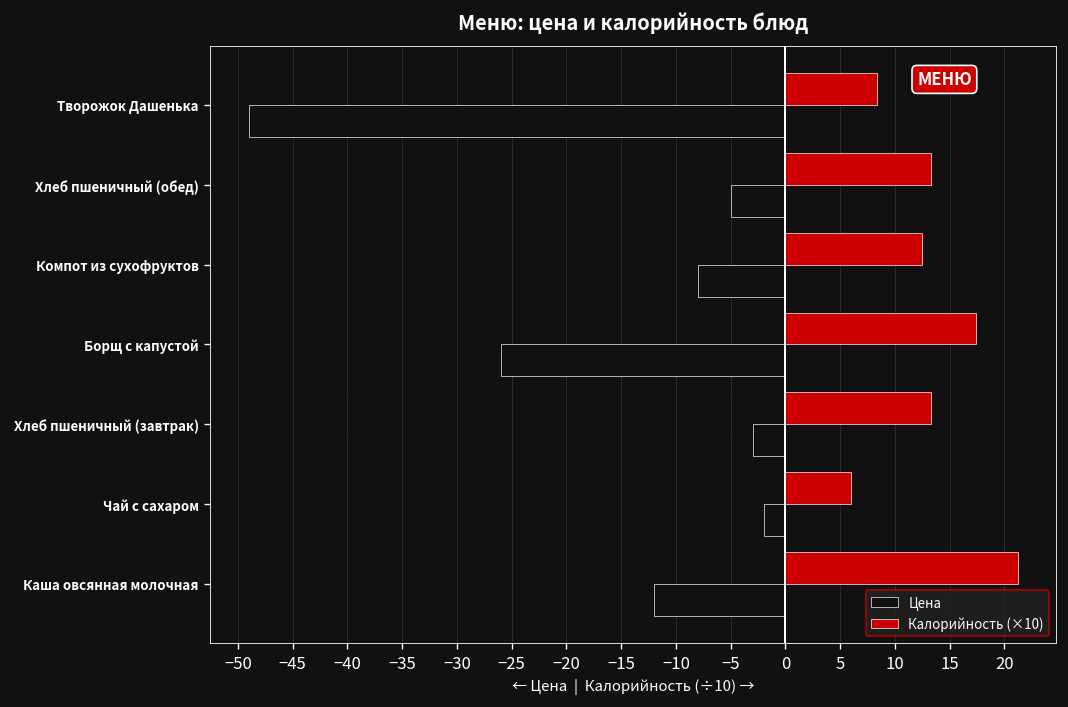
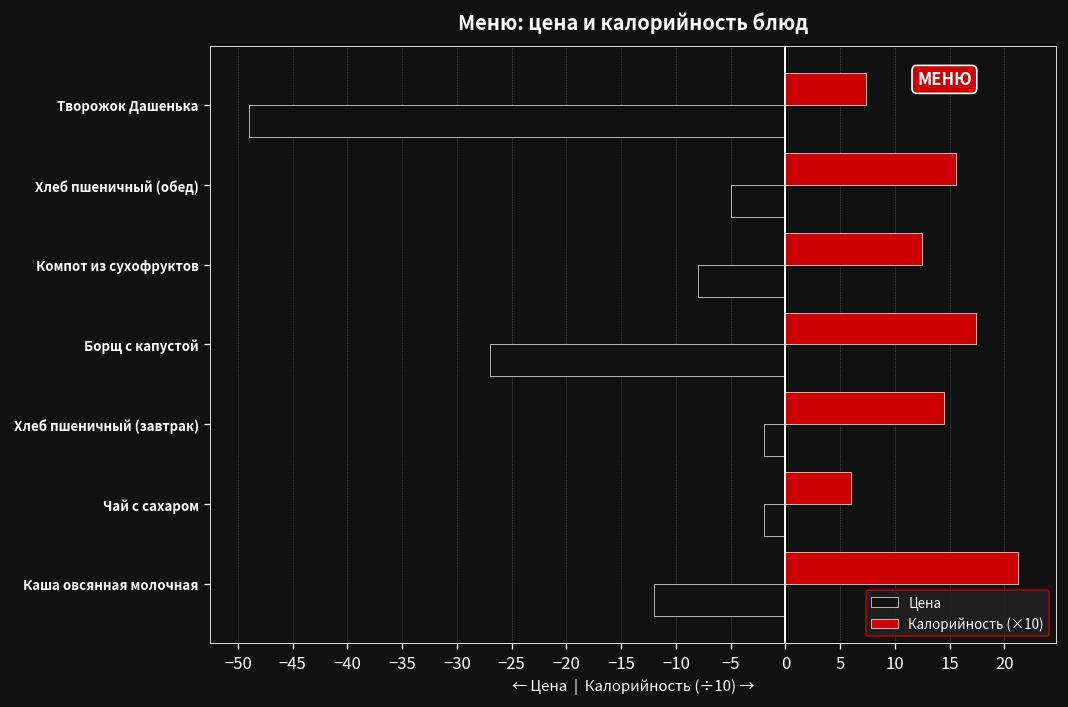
  {
    "Цена": {
      "Творожок Дашенька": -49,
      "Хлеб пшеничный (обед)": -5,
      "Компот из сухофруктов": -8,
-     "Борщ с капустой": -26,
-     "Хлеб пшеничный (завтрак)": -3,
+     "Борщ с капустой": -27,
+     "Хлеб пшеничный (завтрак)": -2,
      "Чай с сахаром": -2,
      "Каша овсянная молочная": -12
    },
    "Калорийность (×10)": {
-     "Творожок Дашенька": 8,
-     "Хлеб пшеничный (обед)": 13,
+     "Творожок Дашенька": 7,
+     "Хлеб пшеничный (обед)": 16,
      "Компот из сухофруктов": 13,
      "Борщ с капустой": 17,
-     "Хлеб пшеничный (завтрак)": 13,
+     "Хлеб пшеничный (завтрак)": 15,
      "Чай с сахаром": 6,
      "Каша овсянная молочная": 21
    }
  }
